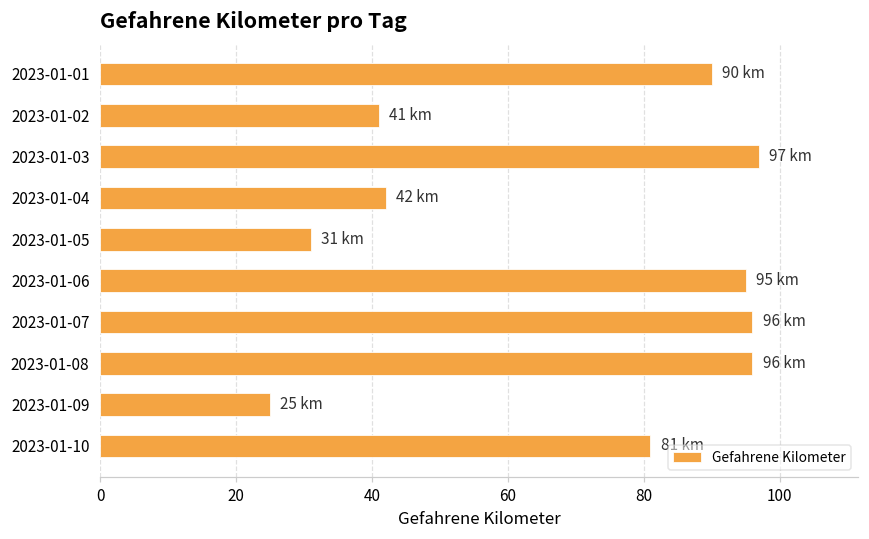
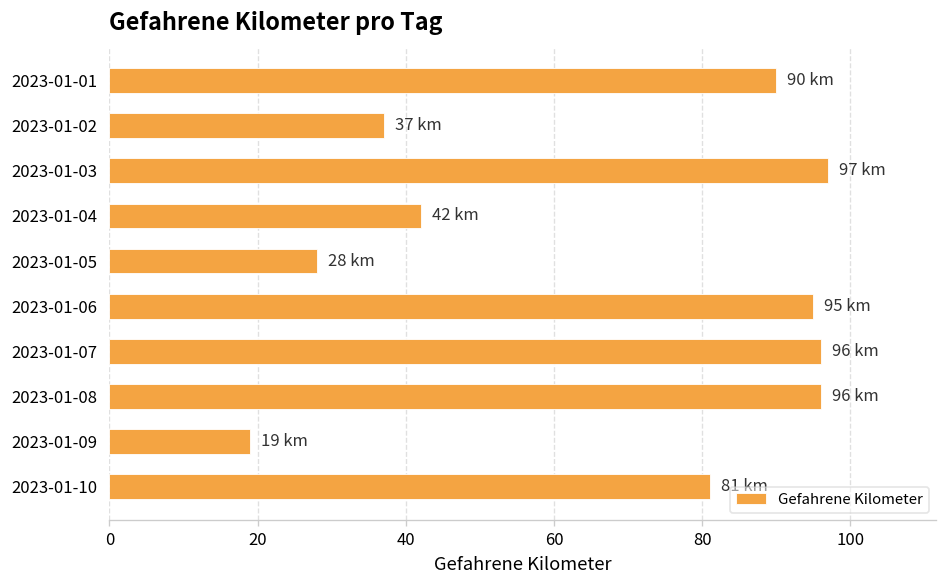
  {
    "2023-01-01": 90,
-   "2023-01-02": 41,
+   "2023-01-02": 37,
    "2023-01-03": 97,
    "2023-01-04": 42,
-   "2023-01-05": 31,
+   "2023-01-05": 28,
    "2023-01-06": 95,
    "2023-01-07": 96,
    "2023-01-08": 96,
-   "2023-01-09": 25
+   "2023-01-09": 19
  }
